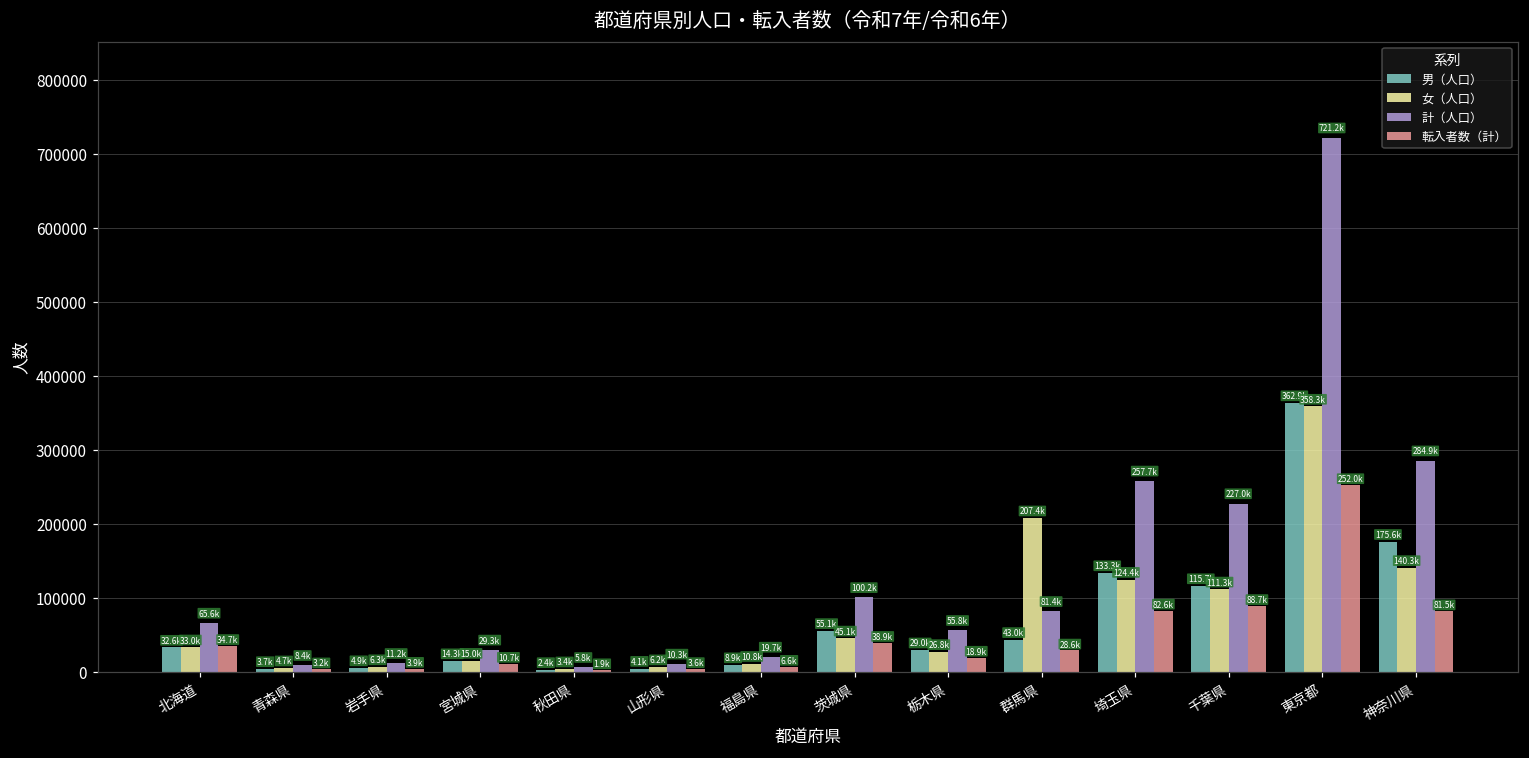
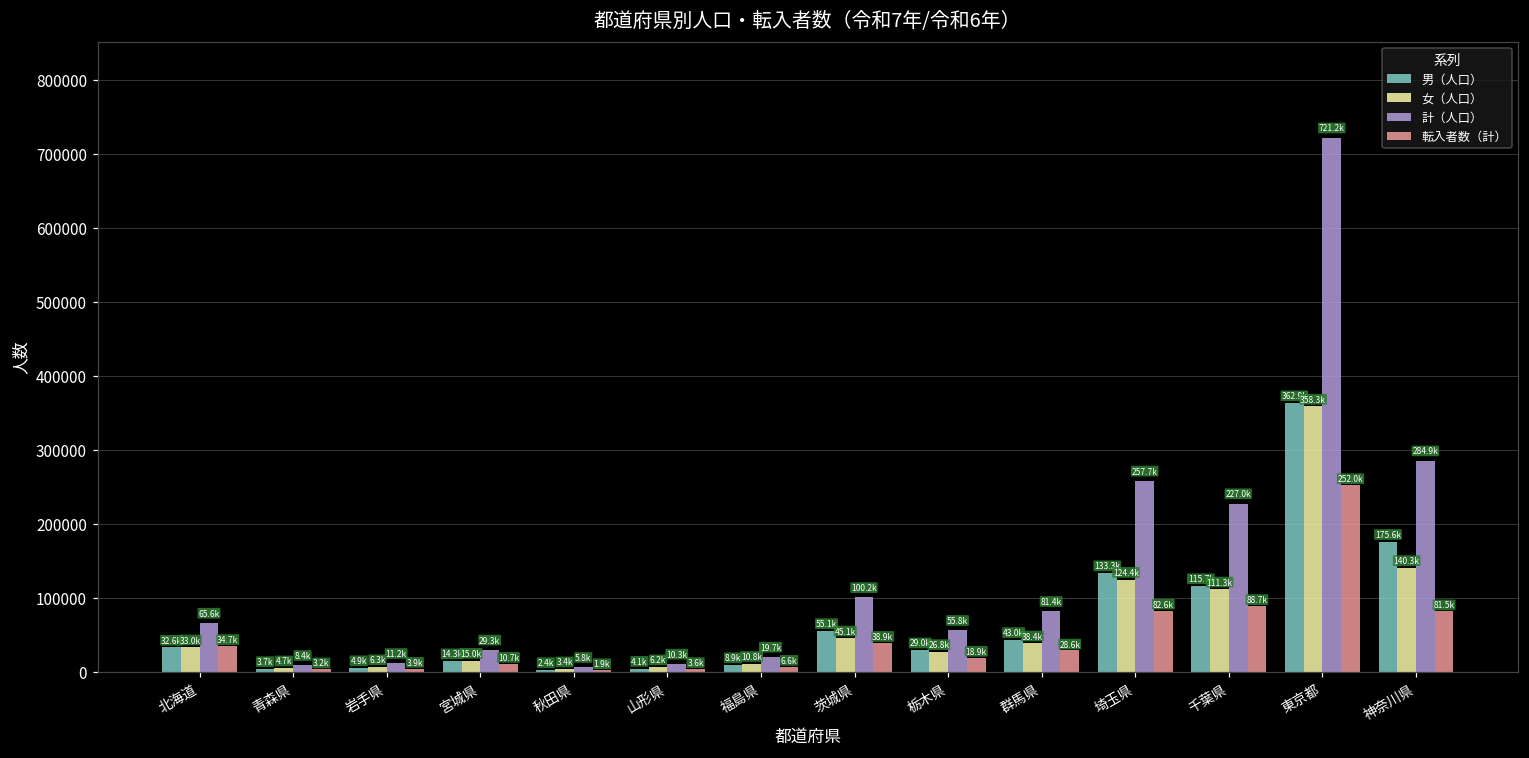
  {
    "女（人口）": {
-     "群馬県": "207.4k"
+     "群馬県": "38.4k"
    }
  }
